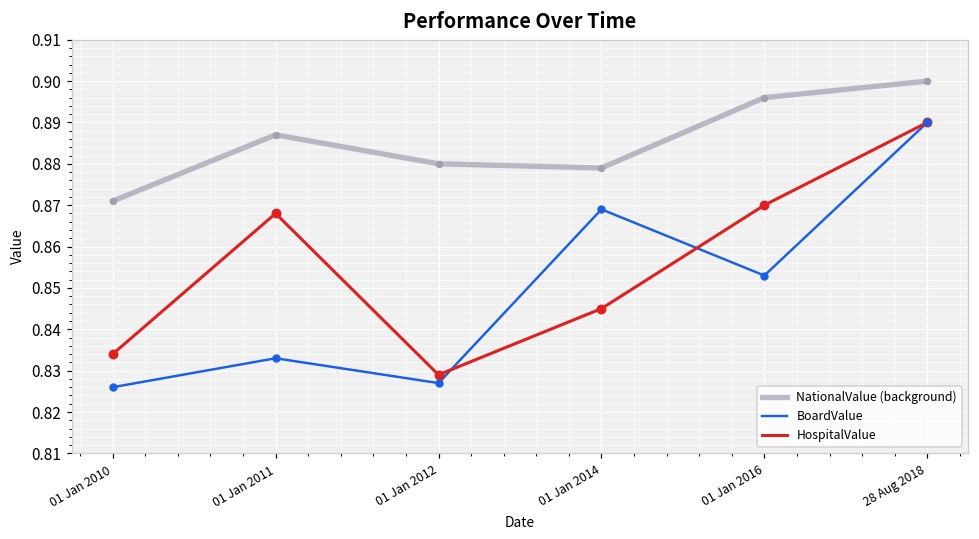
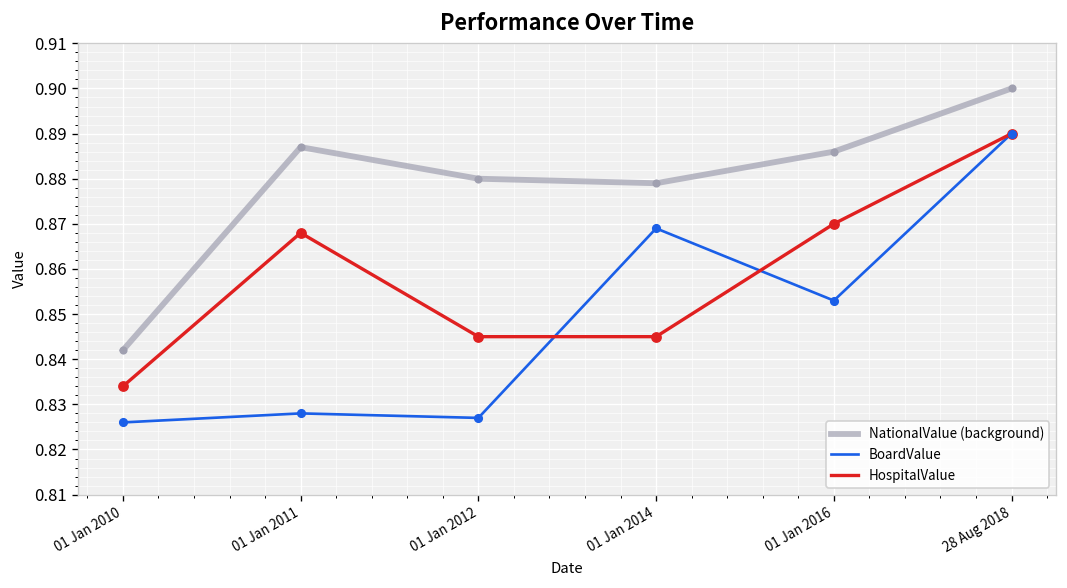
  {
    "NationalValue (background)": {
-     "01 Jan 2010": 0.871,
+     "01 Jan 2010": 0.842,
      "01 Jan 2011": 0.887,
      "01 Jan 2012": 0.880,
      "01 Jan 2014": 0.879,
-     "01 Jan 2016": 0.896,
+     "01 Jan 2016": 0.886,
      "28 Aug 2018": 0.900
    },
    "BoardValue": {
      "01 Jan 2010": 0.826,
-     "01 Jan 2011": 0.833,
+     "01 Jan 2011": 0.828,
      "01 Jan 2012": 0.827,
      "01 Jan 2014": 0.869,
      "01 Jan 2016": 0.853
    },
    "HospitalValue": {
      "01 Jan 2010": 0.834,
      "01 Jan 2011": 0.868,
-     "01 Jan 2012": 0.829,
+     "01 Jan 2012": 0.845,
      "01 Jan 2014": 0.845,
      "01 Jan 2016": 0.870
    }
  }
